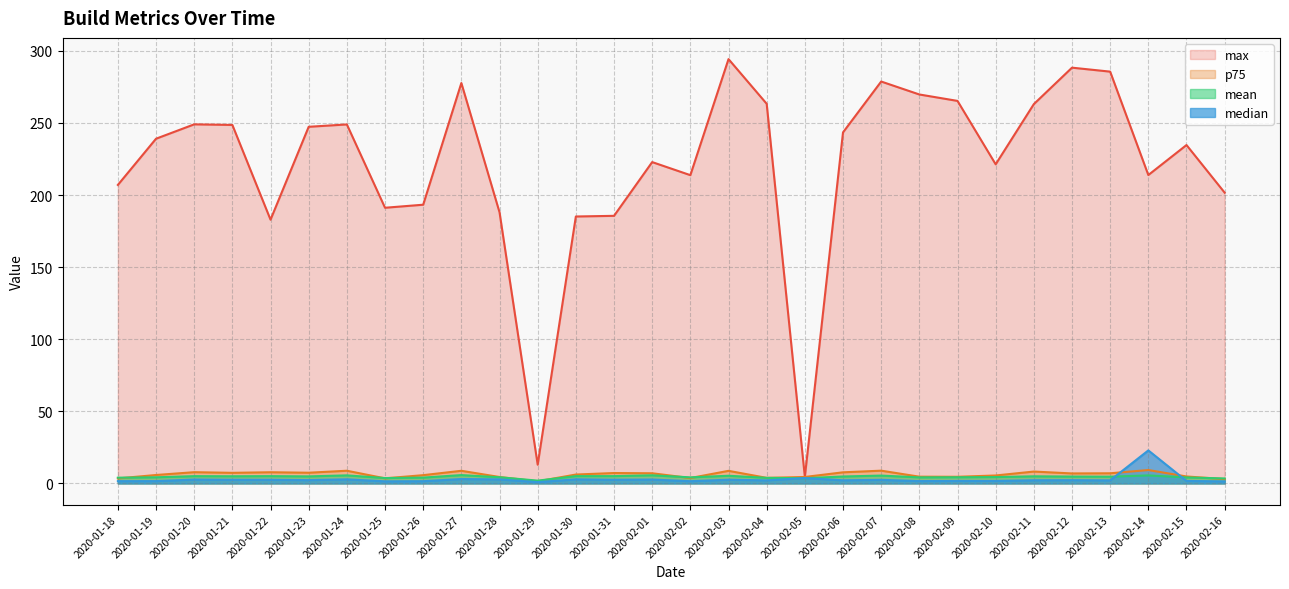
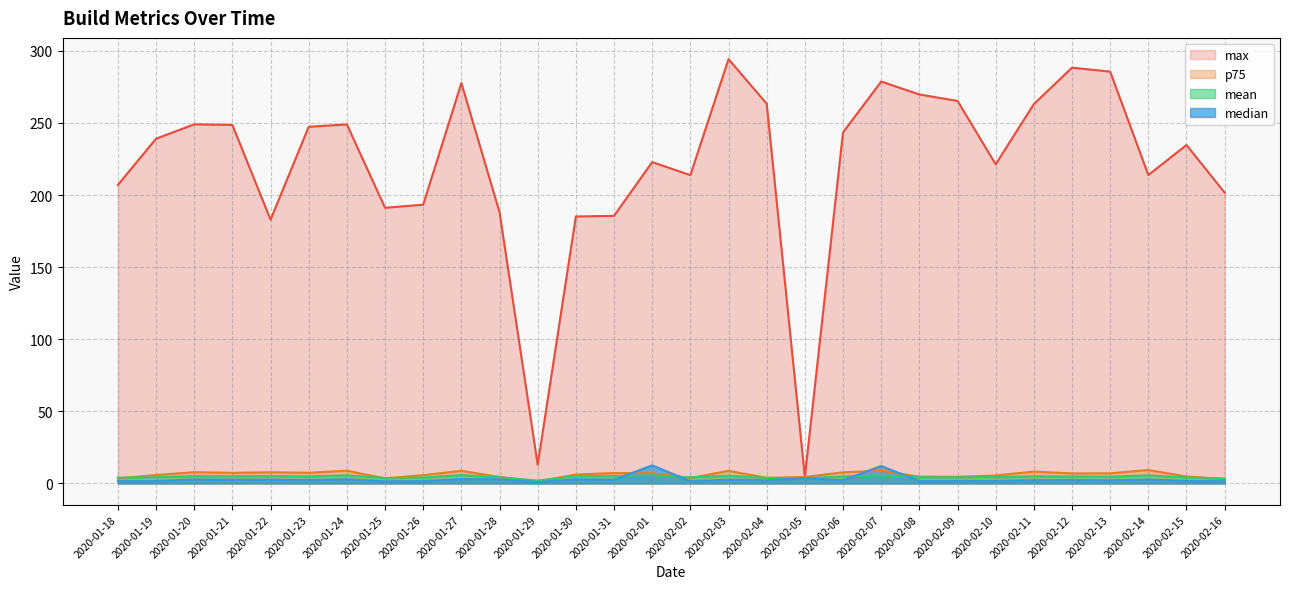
  {
    "mean": {
      "2020-01-20": 5,
      "2020-01-21": 5,
      "2020-01-22": 5,
      "2020-01-23": 5,
      "2020-01-24": 6,
      "2020-01-27": 6,
      "2020-01-31": 5,
      "2020-02-03": 5,
      "2020-02-06": 5,
      "2020-02-07": 5,
      "2020-02-11": 5,
      "2020-02-12": 5,
      "2020-02-13": 5,
      "2020-02-14": 6
    },
    "median": {
      "2020-01-18": 2,
      "2020-01-19": 2,
      "2020-01-20": 3,
      "2020-01-21": 3,
      "2020-01-22": 3,
      "2020-01-23": 2,
      "2020-01-24": 3,
      "2020-01-25": 1,
      "2020-01-26": 2,
      "2020-01-27": 3,
      "2020-01-30": 3,
      "2020-01-31": 3,
-     "2020-02-01": 3,
+     "2020-02-01": 13,
      "2020-02-02": 2,
      "2020-02-03": 3,
      "2020-02-06": 2,
-     "2020-02-07": 2,
+     "2020-02-07": 12,
      "2020-02-08": 2,
      "2020-02-09": 2,
      "2020-02-10": 2,
      "2020-02-11": 2,
      "2020-02-12": 2,
      "2020-02-13": 2,
-     "2020-02-14": 23,
+     "2020-02-14": 3,
      "2020-02-15": 2
    }
  }
